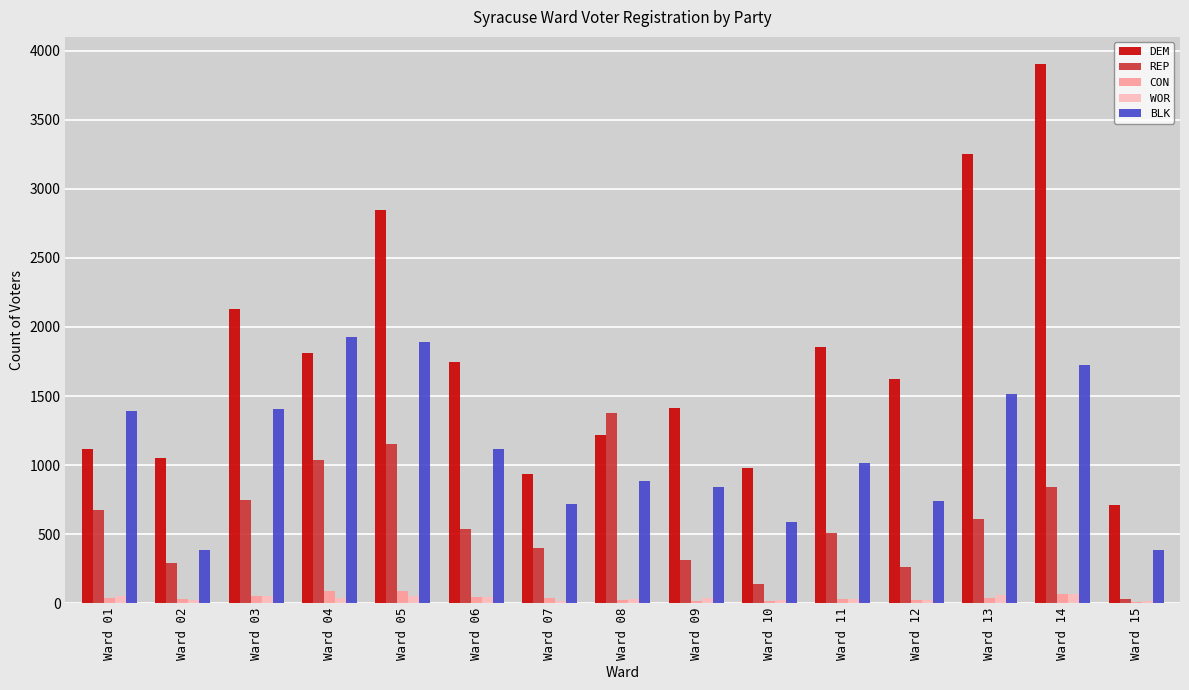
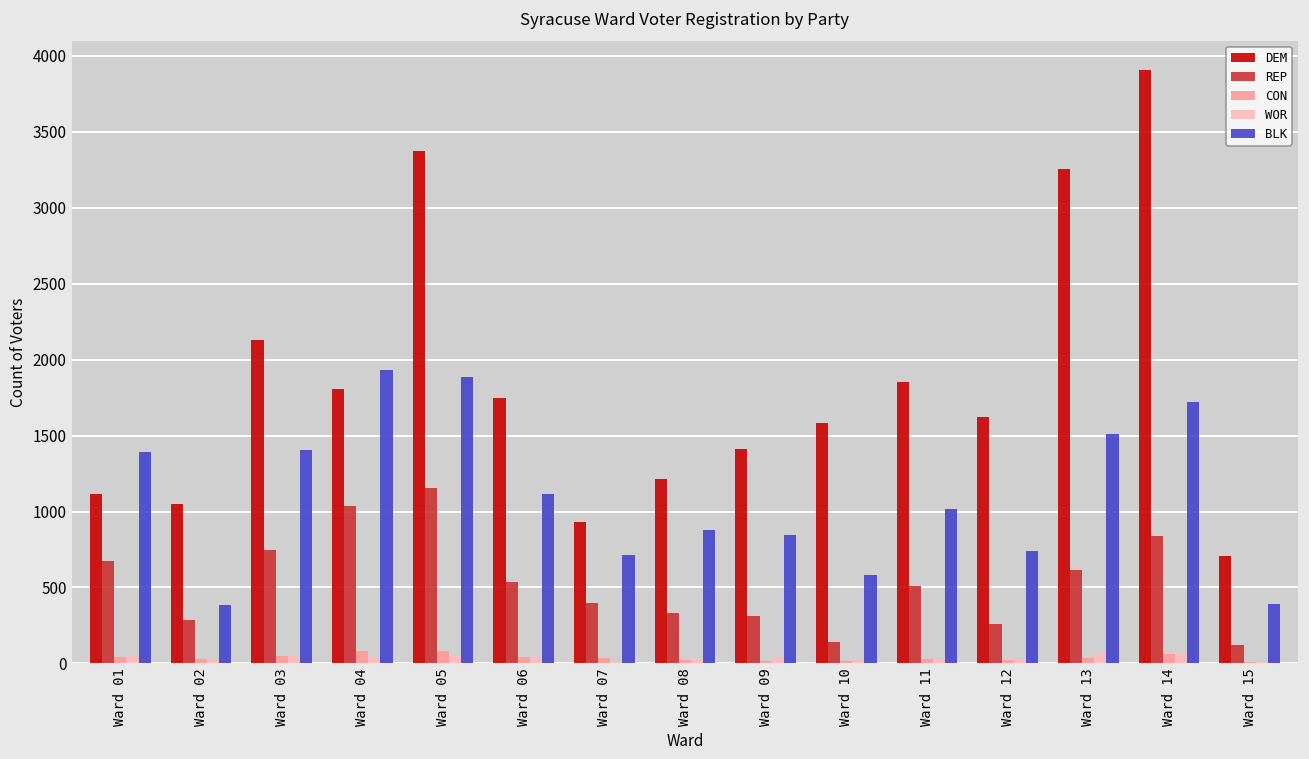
  {
    "DEM": {
      "Ward 01": 1120,
      "Ward 02": 1050,
      "Ward 03": 2130,
      "Ward 04": 1810,
-     "Ward 05": 2850,
+     "Ward 05": 3380,
      "Ward 06": 1750,
      "Ward 07": 930,
      "Ward 08": 1220,
      "Ward 09": 1410,
-     "Ward 10": 980,
+     "Ward 10": 1580,
      "Ward 11": 1850,
      "Ward 12": 1620,
      "Ward 13": 3250,
      "Ward 14": 3910,
      "Ward 15": 710
    },
    "REP": {
      "Ward 01": 670,
      "Ward 02": 290,
      "Ward 03": 750,
      "Ward 04": 1040,
      "Ward 05": 1150,
      "Ward 06": 540,
      "Ward 07": 400,
-     "Ward 08": 1380,
+     "Ward 08": 330,
      "Ward 09": 310,
      "Ward 10": 140,
      "Ward 11": 510,
      "Ward 12": 260,
      "Ward 13": 610,
      "Ward 14": 840,
-     "Ward 15": 30
+     "Ward 15": 120
    },
    "BLK": {
      "Ward 01": 1390,
      "Ward 02": 380,
      "Ward 03": 1410,
      "Ward 04": 1930,
      "Ward 05": 1890,
      "Ward 06": 1120,
      "Ward 07": 720,
      "Ward 08": 880,
      "Ward 09": 840,
      "Ward 10": 580,
      "Ward 11": 1010,
      "Ward 12": 740,
      "Ward 13": 1510,
      "Ward 14": 1720,
      "Ward 15": 390
    }
  }
